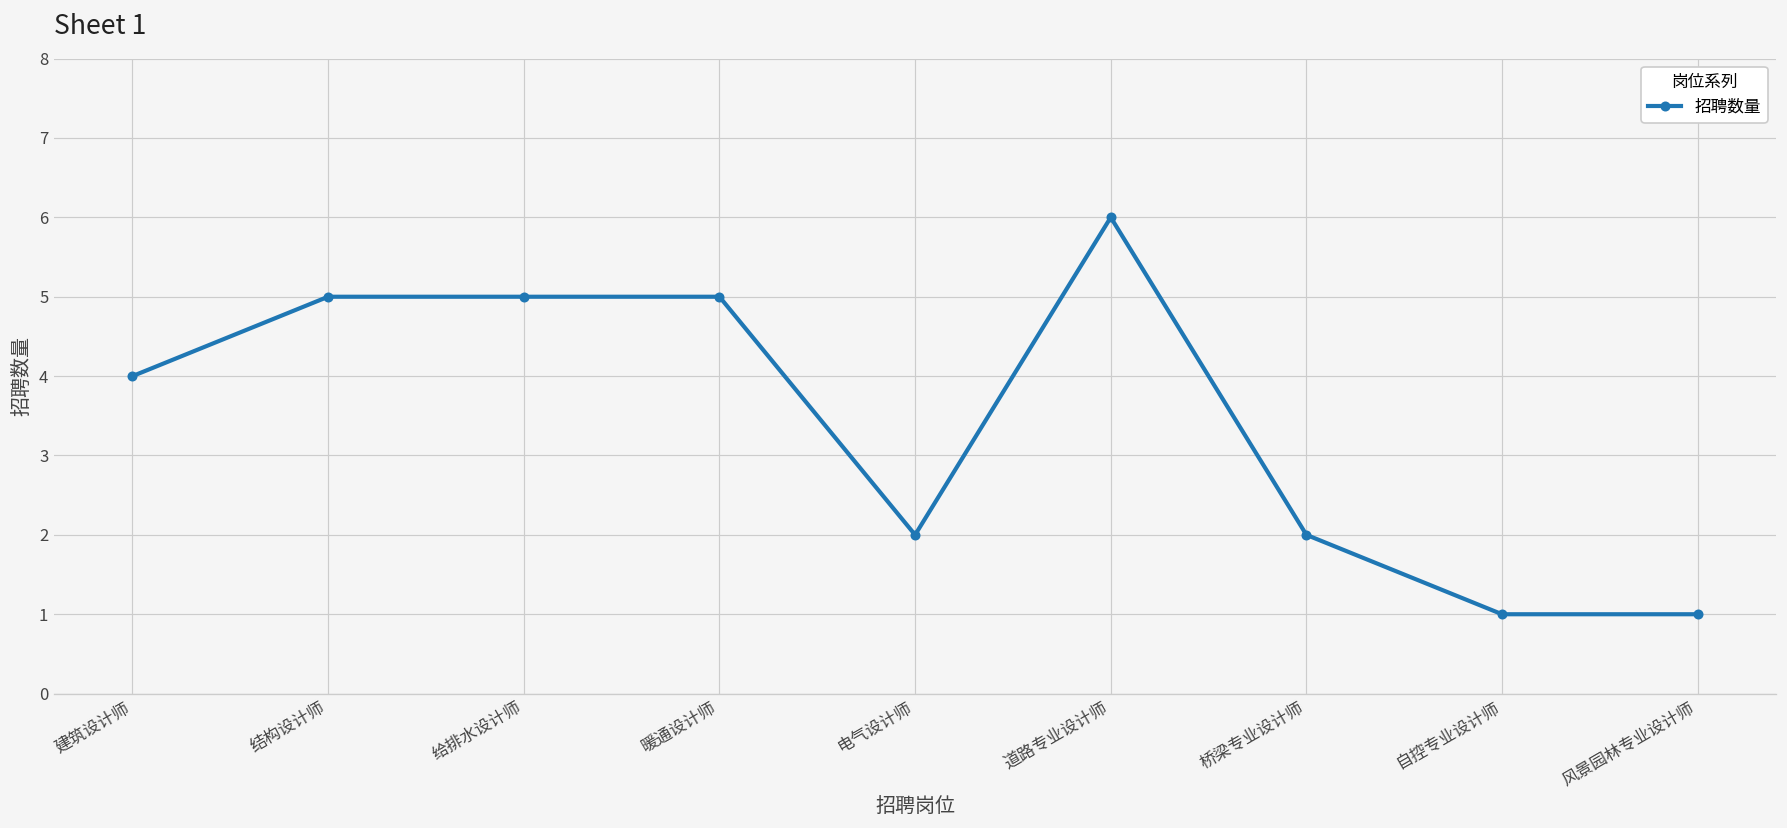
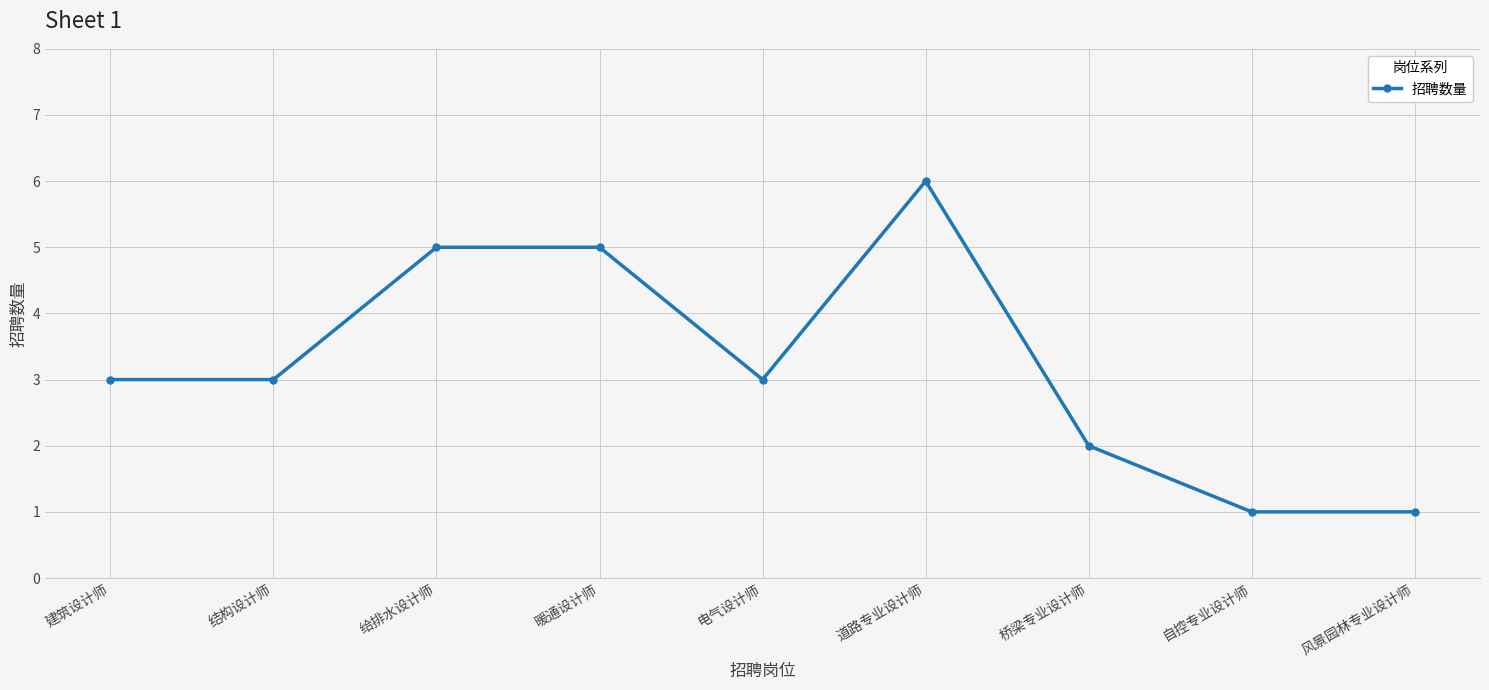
  {
-   "建筑设计师": 4,
-   "结构设计师": 5,
+   "建筑设计师": 3,
+   "结构设计师": 3,
    "给排水设计师": 5,
    "暖通设计师": 5,
-   "电气设计师": 2,
+   "电气设计师": 3,
    "道路专业设计师": 6,
    "桥梁专业设计师": 2,
    "自控专业设计师": 1,
    "风景园林专业设计师": 1
  }
